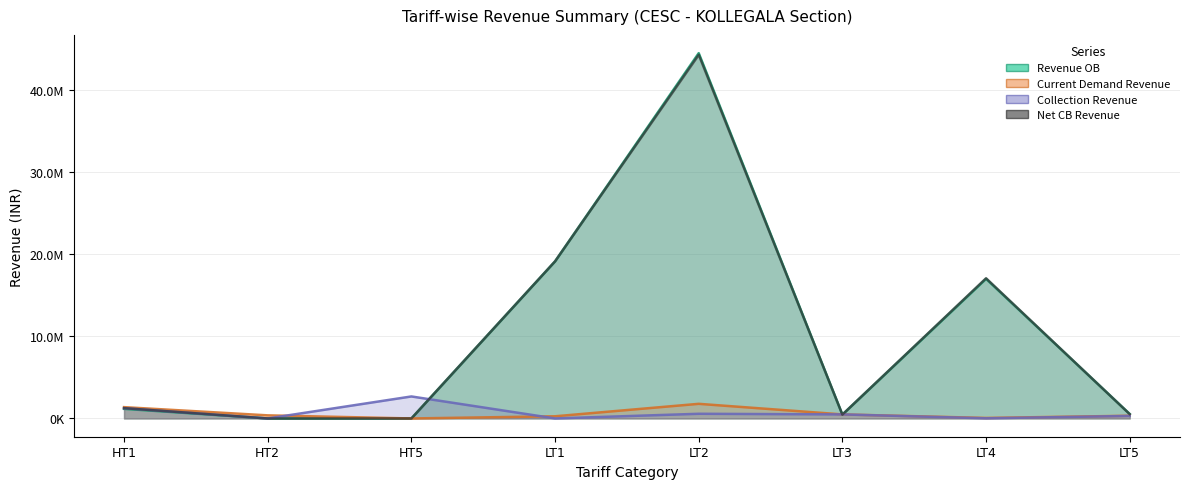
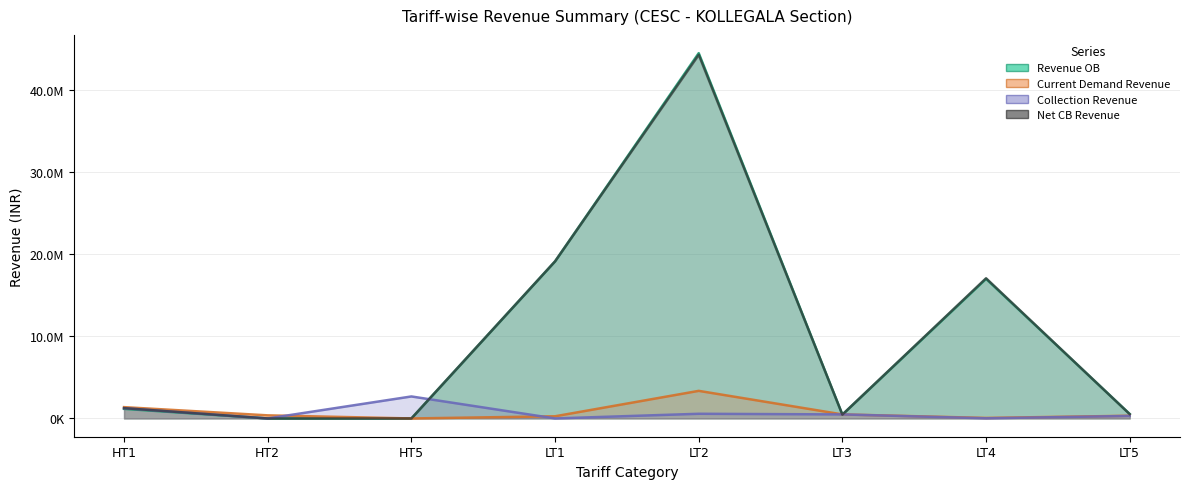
  {
    "Current Demand Revenue": {
      "HT2": 0,
-     "LT2": 2000000
+     "LT2": 3000000
    }
  }
